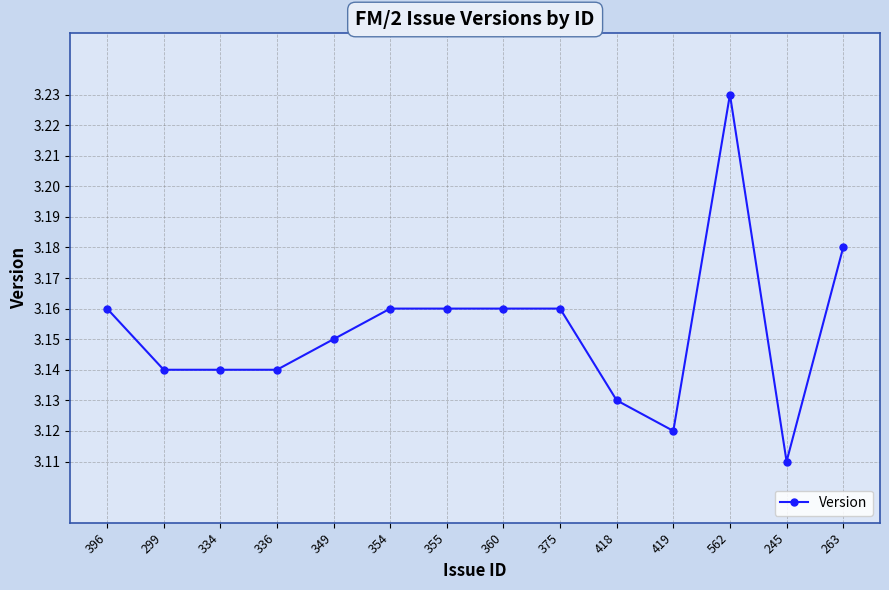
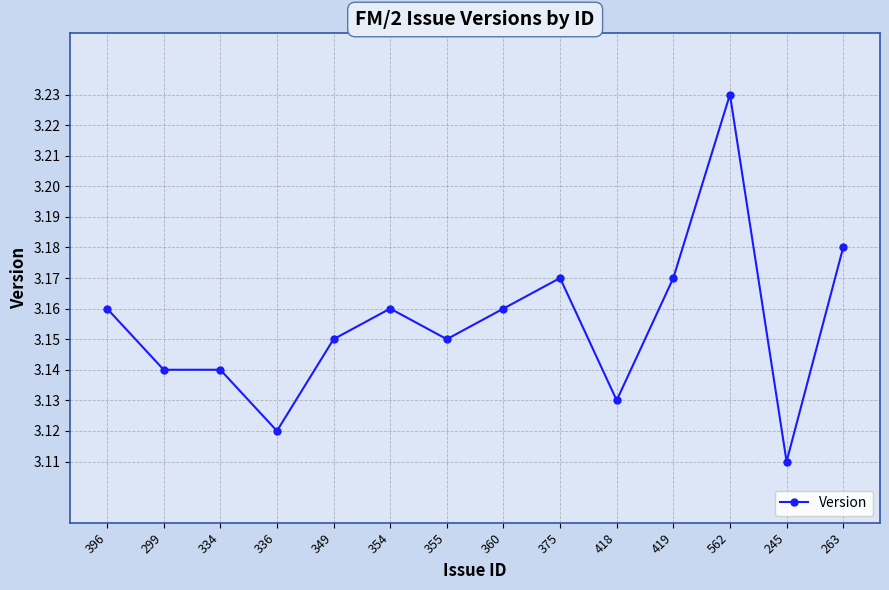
  {
    "396": 3.16,
    "299": 3.14,
    "334": 3.14,
-   "336": 3.14,
+   "336": 3.12,
    "349": 3.15,
    "354": 3.16,
-   "355": 3.16,
+   "355": 3.15,
    "360": 3.16,
-   "375": 3.16,
+   "375": 3.17,
    "418": 3.13,
-   "419": 3.12,
+   "419": 3.17,
    "562": 3.23,
    "245": 3.11,
    "263": 3.18
  }
